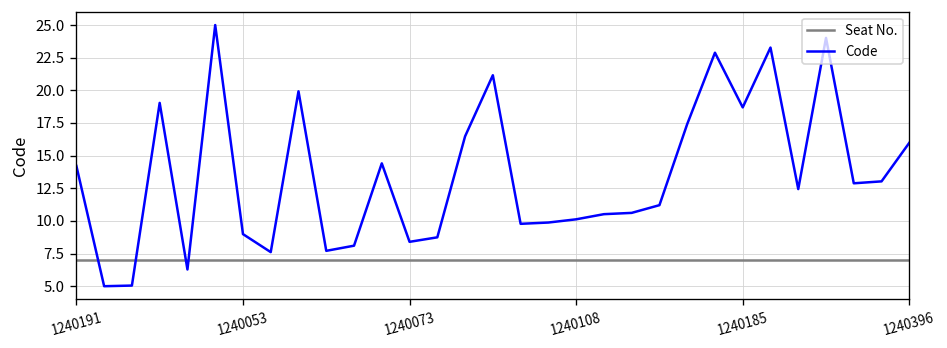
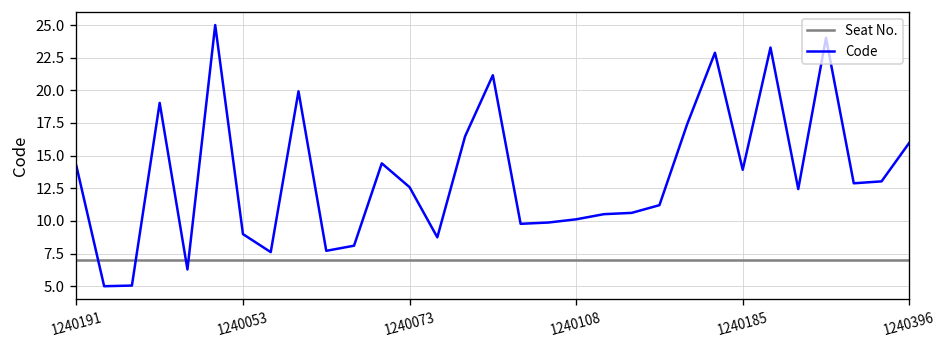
  {
    "Seat No.": {
      "1240191": 7.0,
      "1240053": 7.0,
      "1240073": 7.0,
      "1240108": 7.0,
      "1240185": 7.0,
      "1240396": 7.0
    },
    "Code": {
      "1240191": 14.2,
      "1240053": 9.0,
-     "1240073": 8.4,
+     "1240073": 12.6,
      "1240108": 10.1,
-     "1240185": 18.7,
+     "1240185": 13.9,
      "1240396": 16.0
    }
  }
